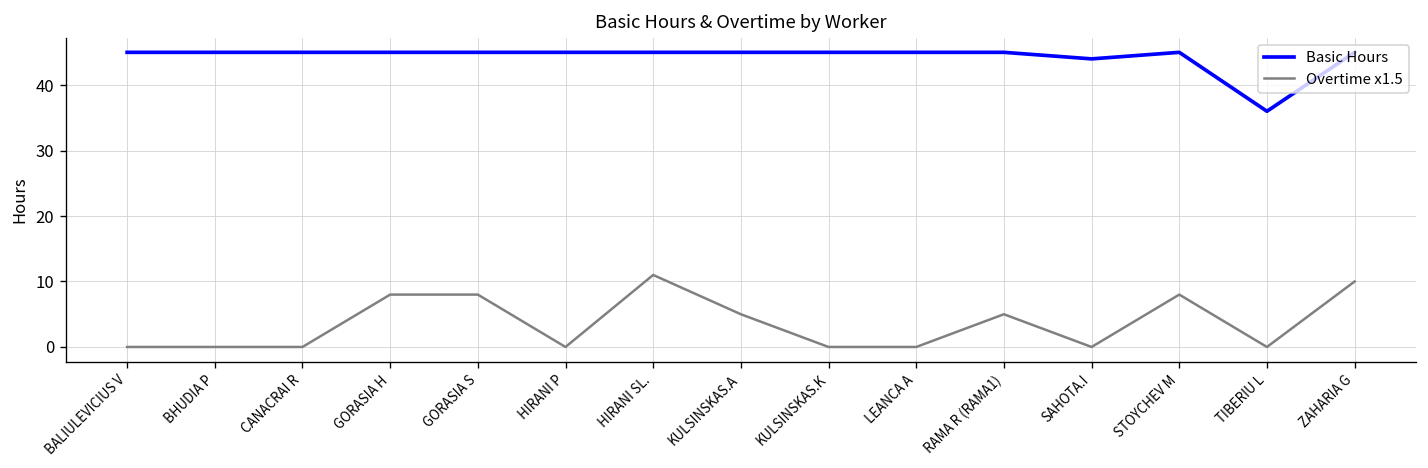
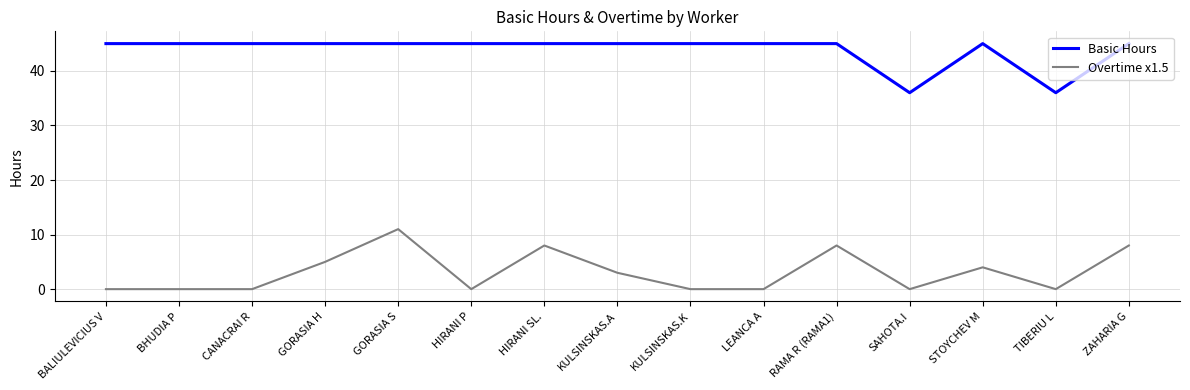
  {
    "Basic Hours": {
      "BALIULEVICIUS V": 45,
      "BHUDIA P": 45,
      "CANACRAI R": 45,
      "GORASIA H": 45,
      "GORASIA S": 45,
      "HIRANI P": 45,
      "HIRANI SL.": 45,
      "KULSINSKAS.A": 45,
      "KULSINSKAS.K": 45,
      "LEANCA A": 45,
      "RAMA R (RAMA1)": 45,
-     "SAHOTA.I": 44,
+     "SAHOTA.I": 36,
      "STOYCHEV M": 45,
      "TIBERIU L": 36
    },
    "Overtime x1.5": {
      "BALIULEVICIUS V": 0,
      "BHUDIA P": 0,
      "CANACRAI R": 0,
-     "GORASIA H": 8,
-     "GORASIA S": 8,
+     "GORASIA H": 5,
+     "GORASIA S": 11,
      "HIRANI P": 0,
-     "HIRANI SL.": 11,
-     "KULSINSKAS.A": 5,
+     "HIRANI SL.": 8,
+     "KULSINSKAS.A": 3,
      "KULSINSKAS.K": 0,
      "LEANCA A": 0,
-     "RAMA R (RAMA1)": 5,
+     "RAMA R (RAMA1)": 8,
      "SAHOTA.I": 0,
-     "STOYCHEV M": 8,
+     "STOYCHEV M": 4,
      "TIBERIU L": 0,
-     "ZAHARIA G": 10
+     "ZAHARIA G": 8
    }
  }
